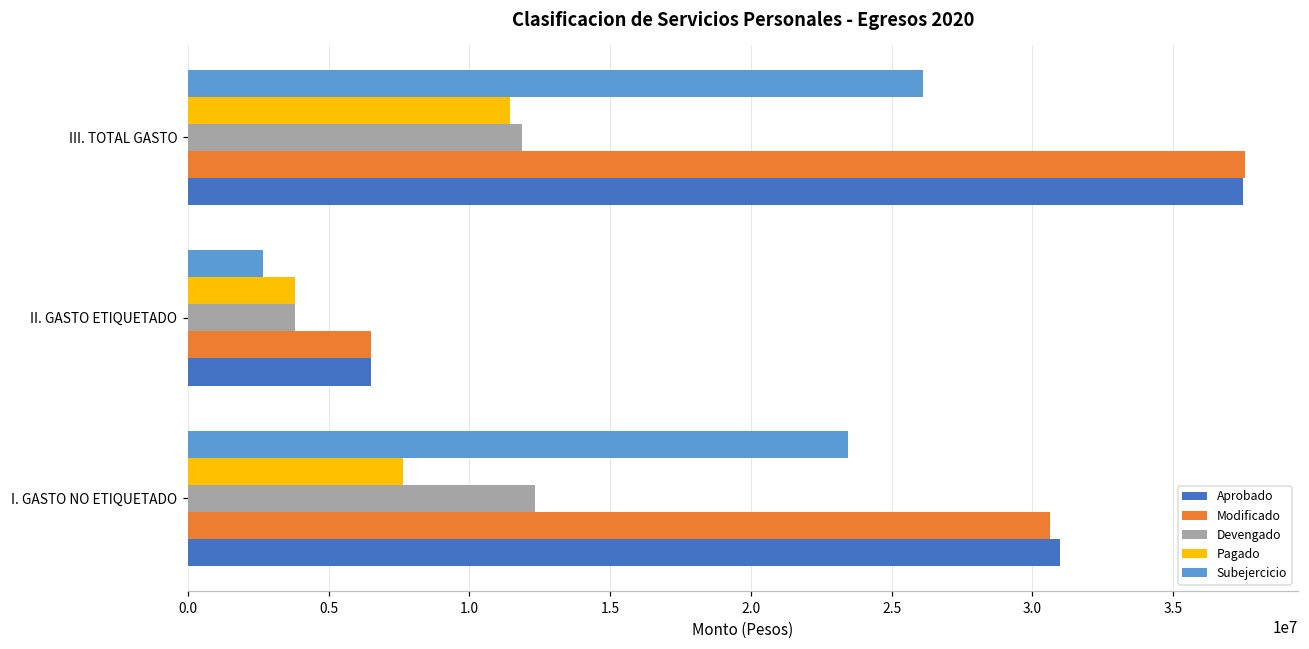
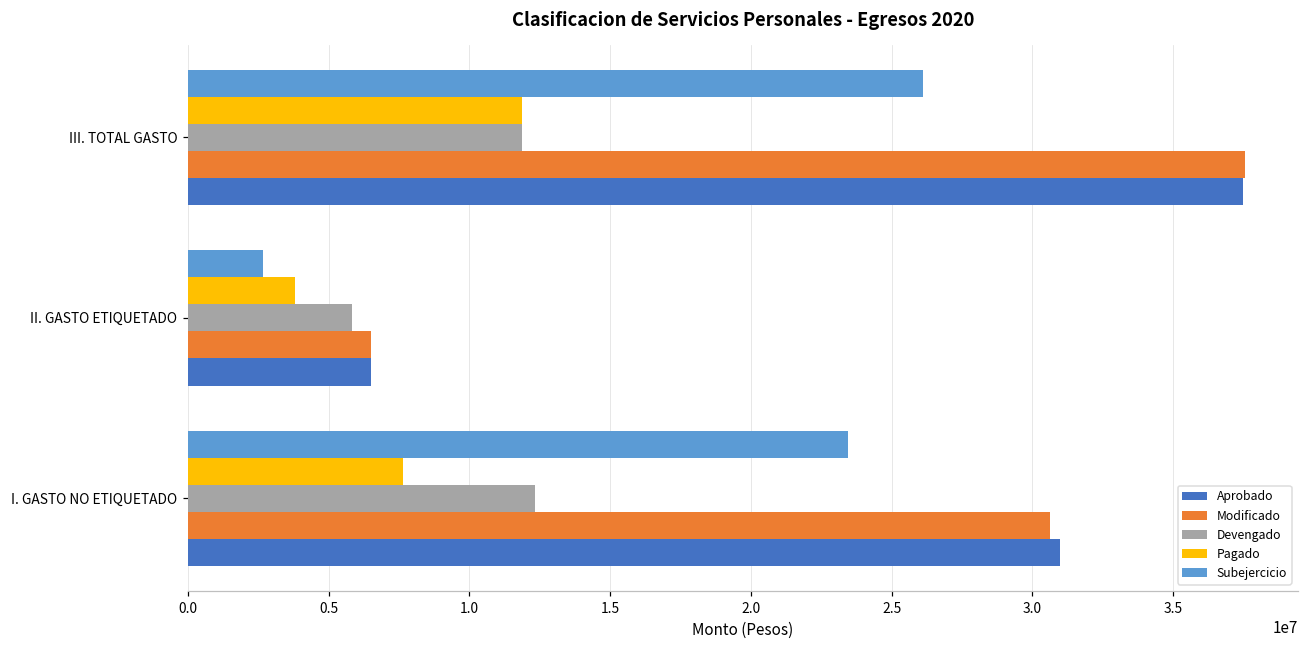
  {
    "Modificado": {
      "III. TOTAL GASTO": 37600000,
      "II. GASTO ETIQUETADO": 6500000,
      "I. GASTO NO ETIQUETADO": 30600000
    },
    "Devengado": {
      "III. TOTAL GASTO": 11900000,
-     "II. GASTO ETIQUETADO": 3800000,
+     "II. GASTO ETIQUETADO": 5800000,
      "I. GASTO NO ETIQUETADO": 12300000
    },
    "Pagado": {
-     "III. TOTAL GASTO": 11400000,
+     "III. TOTAL GASTO": 11900000,
      "II. GASTO ETIQUETADO": 3800000,
      "I. GASTO NO ETIQUETADO": 7600000
    }
  }
